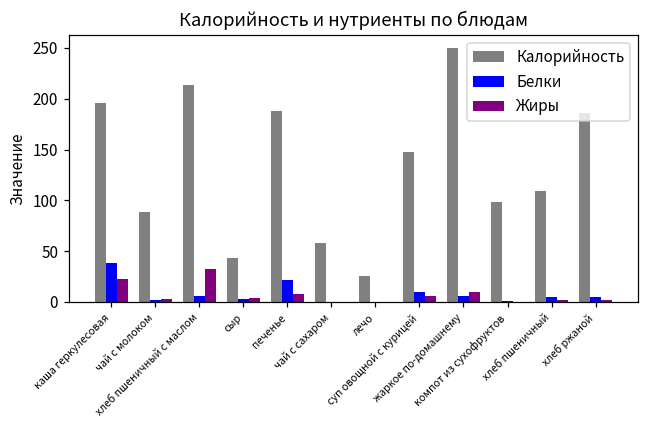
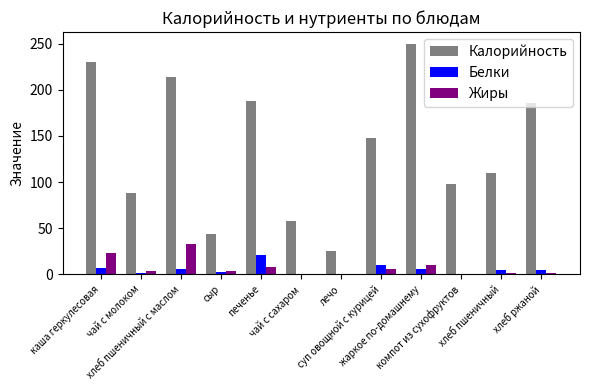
  {
    "Калорийность": {
-     "каша геркулесовая": 200,
+     "каша геркулесовая": 230,
      "чай с молоком": 90,
      "хлеб пшеничный с маслом": 210,
      "сыр": 40,
      "печенье": 190,
      "чай с сахаром": 60,
      "лечо": 30,
      "суп овощной с курицей": 150,
      "жаркое по-домашнему": 250,
      "компот из сухофруктов": 100,
      "хлеб пшеничный": 110
    },
    "Белки": {
-     "каша геркулесовая": 40,
+     "каша геркулесовая": 10,
      "хлеб пшеничный с маслом": 10,
      "сыр": 0,
      "печенье": 20,
      "лечо": 0,
      "суп овощной с курицей": 10,
      "жаркое по-домашнему": 10,
      "хлеб пшеничный": 0,
      "хлеб ржаной": 0
    },
    "Жиры": {
      "каша геркулесовая": 20,
      "чай с молоком": 0,
      "хлеб пшеничный с маслом": 30,
      "сыр": 0,
      "печенье": 10,
      "чай с сахаром": 0,
      "лечо": 0,
      "суп овощной с курицей": 10,
      "жаркое по-домашнему": 10,
      "компот из сухофруктов": 0
    }
  }
